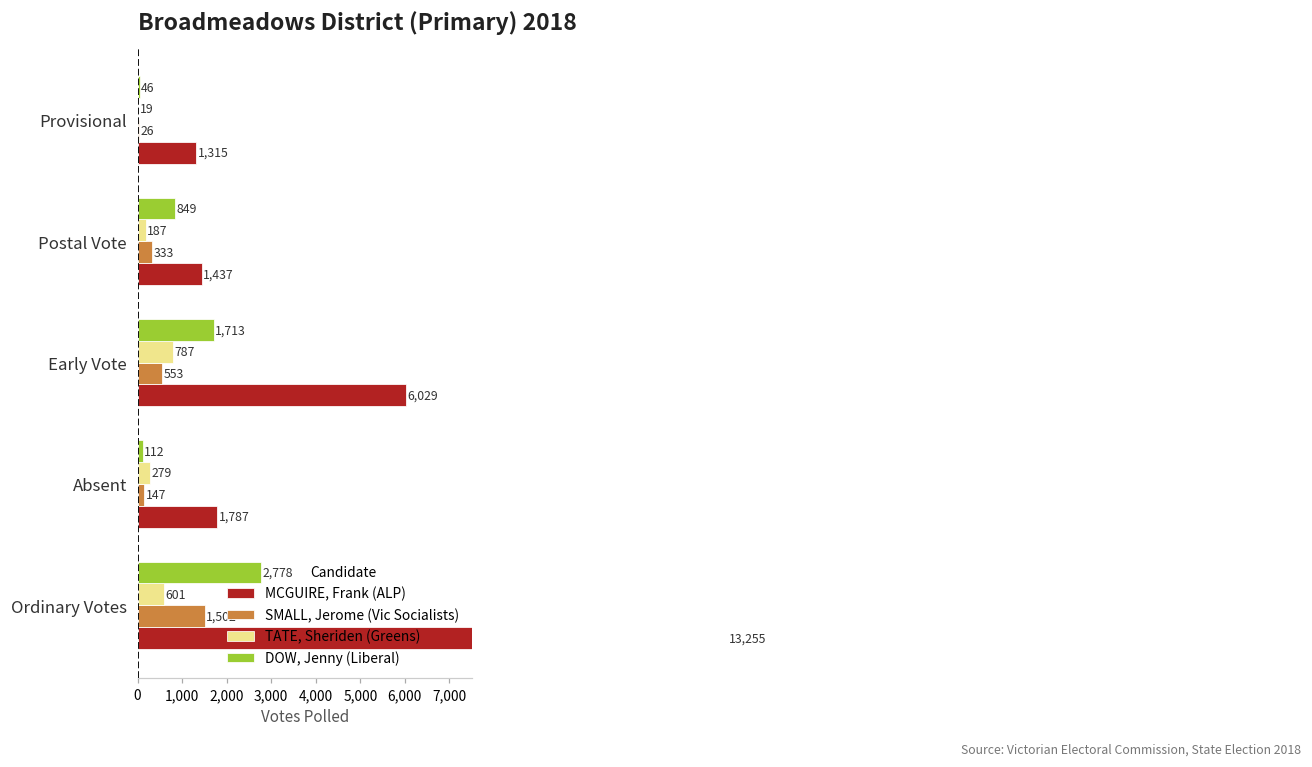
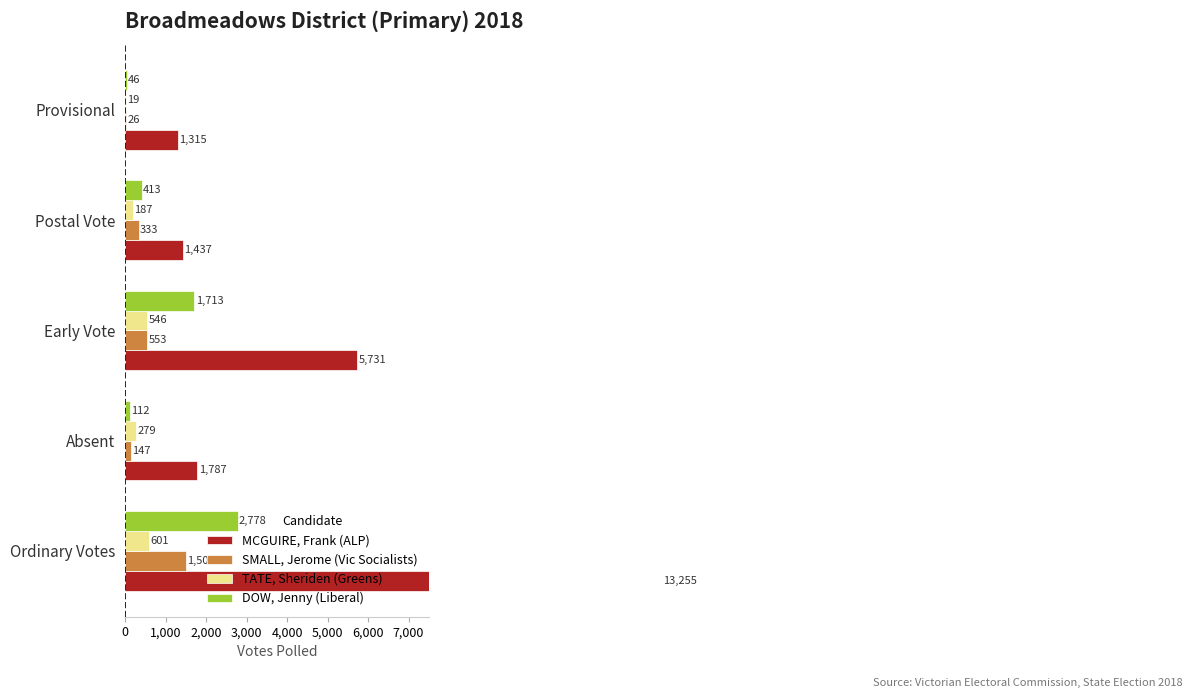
  {
    "MCGUIRE, Frank (ALP)": {
      "Provisional": "1,315",
      "Postal Vote": "1,437",
-     "Early Vote": "6,029",
+     "Early Vote": "5,731",
      "Absent": "1,787"
    },
    "SMALL, Jerome (Vic Socialists)": {
      "Provisional": "26",
      "Postal Vote": "333",
      "Early Vote": "553",
      "Absent": "147",
      "Ordinary Votes": "1,502"
    },
    "TATE, Sheriden (Greens)": {
      "Provisional": "19",
      "Postal Vote": "187",
-     "Early Vote": "787",
+     "Early Vote": "546",
      "Absent": "279",
      "Ordinary Votes": "601"
    },
    "DOW, Jenny (Liberal)": {
      "Provisional": "46",
-     "Postal Vote": "849",
+     "Postal Vote": "413",
      "Early Vote": "1,713",
      "Absent": "112",
      "Ordinary Votes": "2,778"
    }
  }
